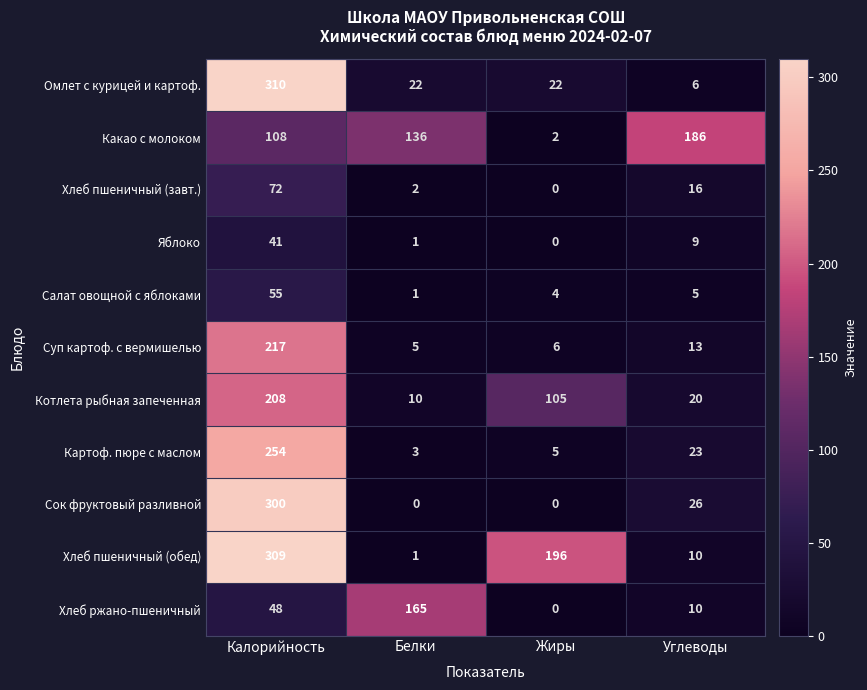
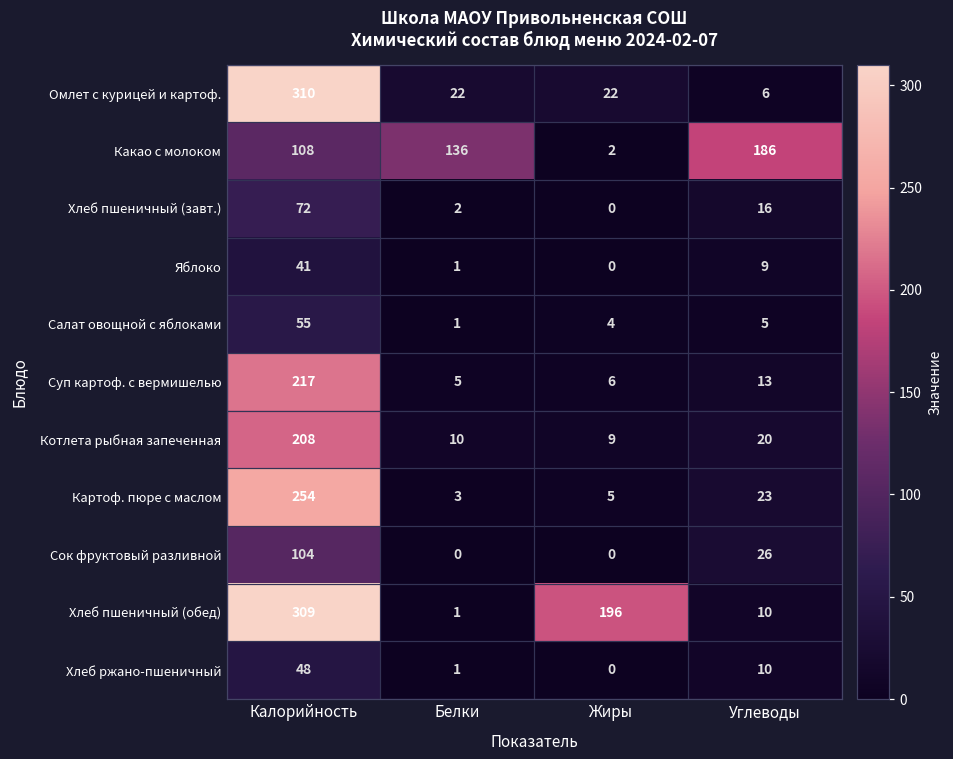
  {
    "Омлет с курицей и картоф.": {
      "Калорийность": 310,
      "Белки": 22,
      "Жиры": 22,
      "Углеводы": 6
    },
    "Какао с молоком": {
      "Калорийность": 108,
      "Белки": 136,
      "Жиры": 2,
      "Углеводы": 186
    },
    "Хлеб пшеничный (завт.)": {
      "Калорийность": 72,
      "Белки": 2,
      "Жиры": 0,
      "Углеводы": 16
    },
    "Яблоко": {
      "Калорийность": 41,
      "Белки": 1,
      "Жиры": 0,
      "Углеводы": 9
    },
    "Салат овощной с яблоками": {
      "Калорийность": 55,
      "Белки": 1,
      "Жиры": 4,
      "Углеводы": 5
    },
    "Суп картоф. с вермишелью": {
      "Калорийность": 217,
      "Белки": 5,
      "Жиры": 6,
      "Углеводы": 13
    },
    "Котлета рыбная запеченная": {
      "Калорийность": 208,
      "Белки": 10,
-     "Жиры": 105,
+     "Жиры": 9,
      "Углеводы": 20
    },
    "Картоф. пюре с маслом": {
      "Калорийность": 254,
      "Белки": 3,
      "Жиры": 5,
      "Углеводы": 23
    },
    "Сок фруктовый разливной": {
-     "Калорийность": 300,
+     "Калорийность": 104,
      "Белки": 0,
      "Жиры": 0,
      "Углеводы": 26
    },
    "Хлеб пшеничный (обед)": {
      "Калорийность": 309,
      "Белки": 1,
      "Жиры": 196,
      "Углеводы": 10
    },
    "Хлеб ржано-пшеничный": {
      "Калорийность": 48,
-     "Белки": 165,
+     "Белки": 1,
      "Жиры": 0,
      "Углеводы": 10
    }
  }
